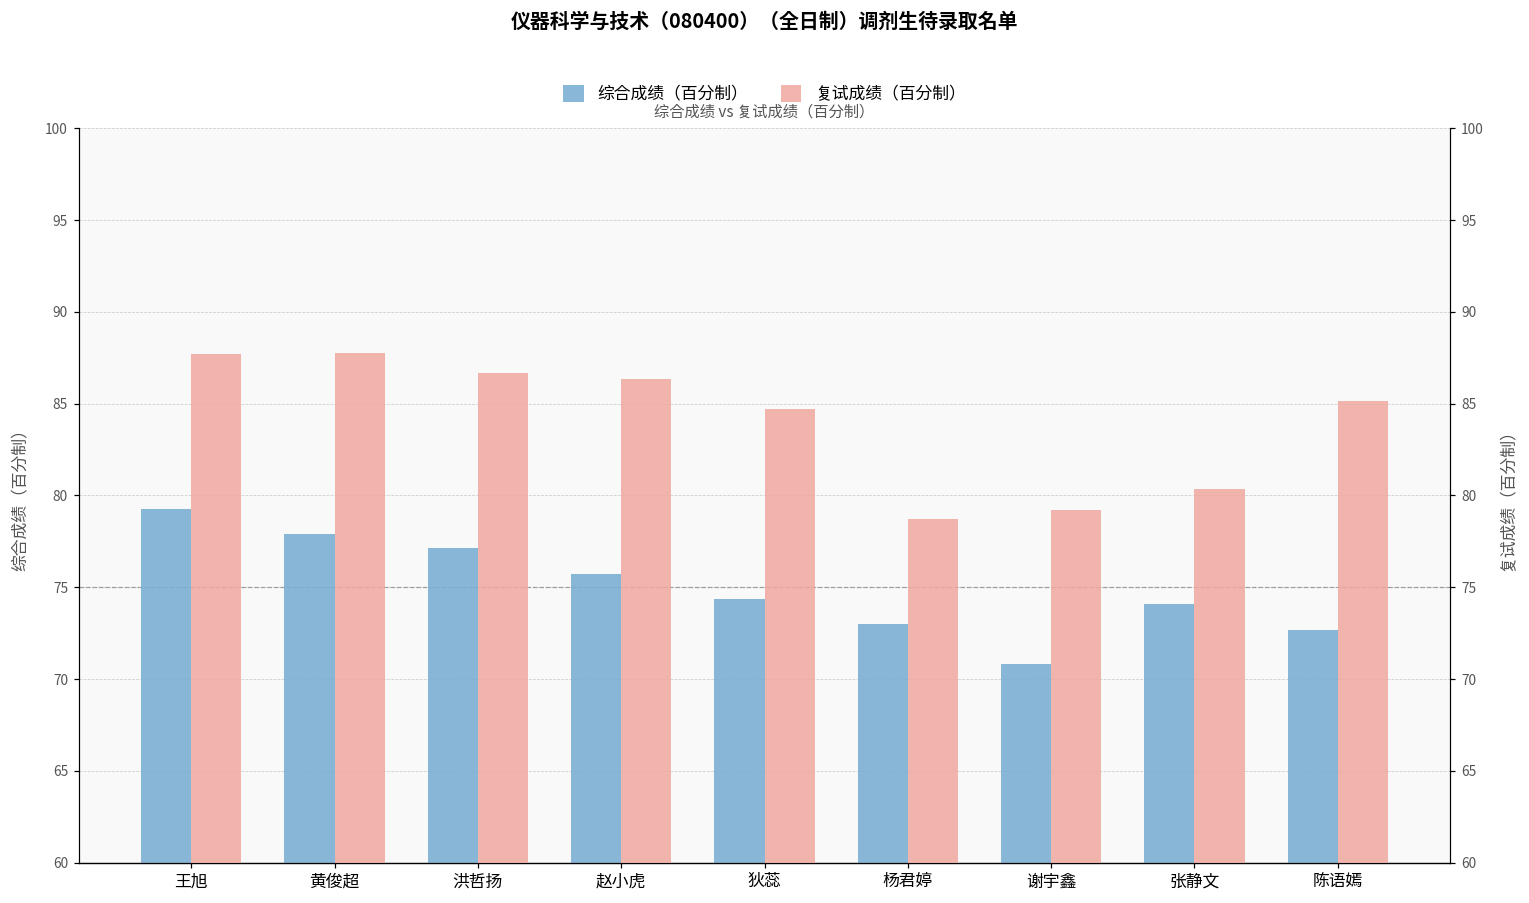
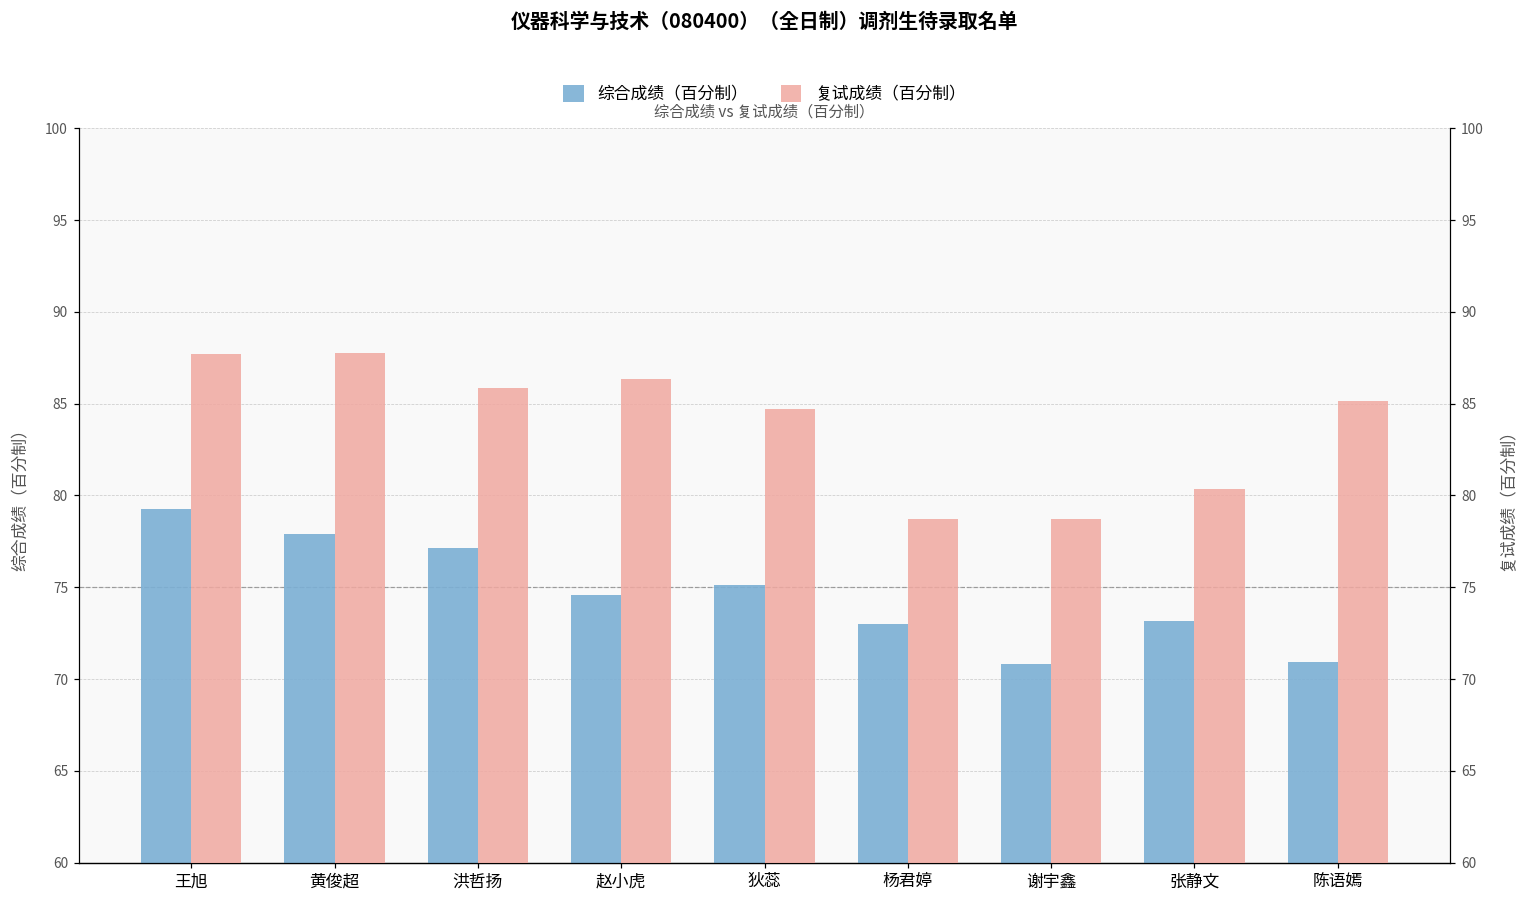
  {
    "综合成绩（百分制）": {
      "王旭": 79.3,
      "黄俊超": 77.9,
      "洪哲扬": 77.1,
-     "赵小虎": 75.7,
-     "狄蕊": 74.4,
+     "赵小虎": 74.6,
+     "狄蕊": 75.1,
      "杨君婷": 73.0,
      "谢宇鑫": 70.8,
-     "张静文": 74.1,
-     "陈语嫣": 72.7
+     "张静文": 73.2,
+     "陈语嫣": 70.9
    },
    "复试成绩（百分制）": {
      "王旭": 87.7,
      "黄俊超": 87.8,
-     "洪哲扬": 86.7,
+     "洪哲扬": 85.9,
      "赵小虎": 86.3,
      "狄蕊": 84.7,
      "杨君婷": 78.7,
-     "谢宇鑫": 79.2,
+     "谢宇鑫": 78.7,
      "张静文": 80.3,
      "陈语嫣": 85.2
    }
  }
